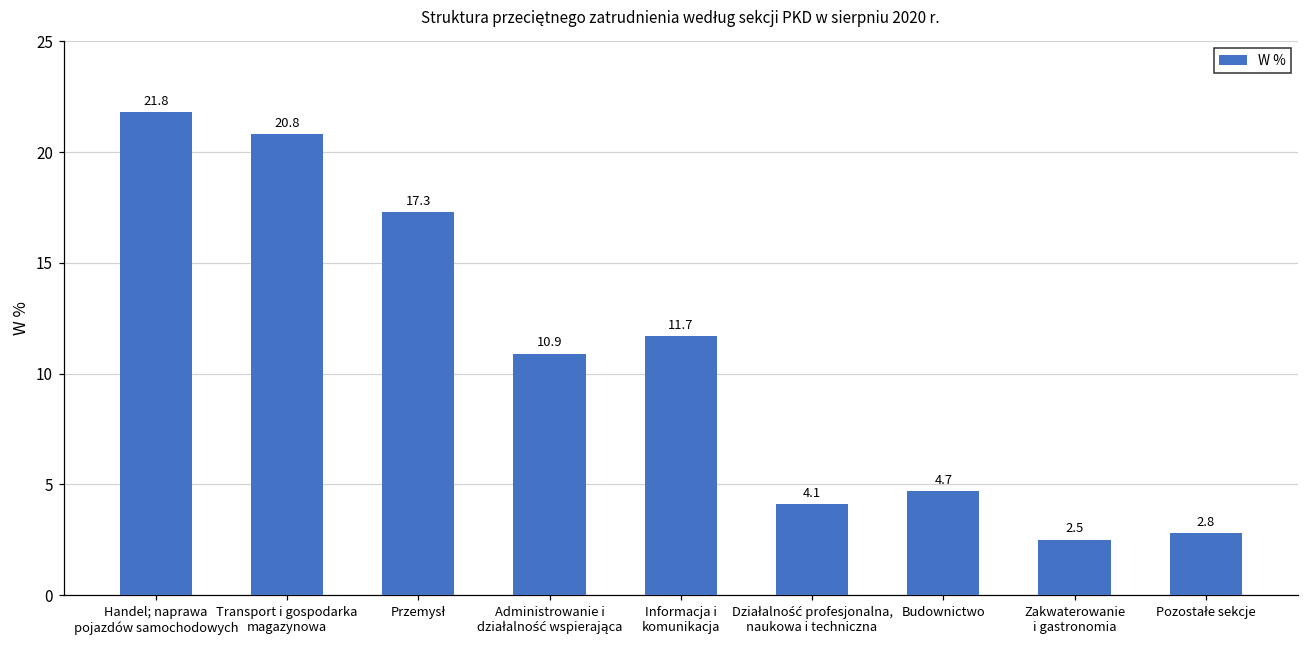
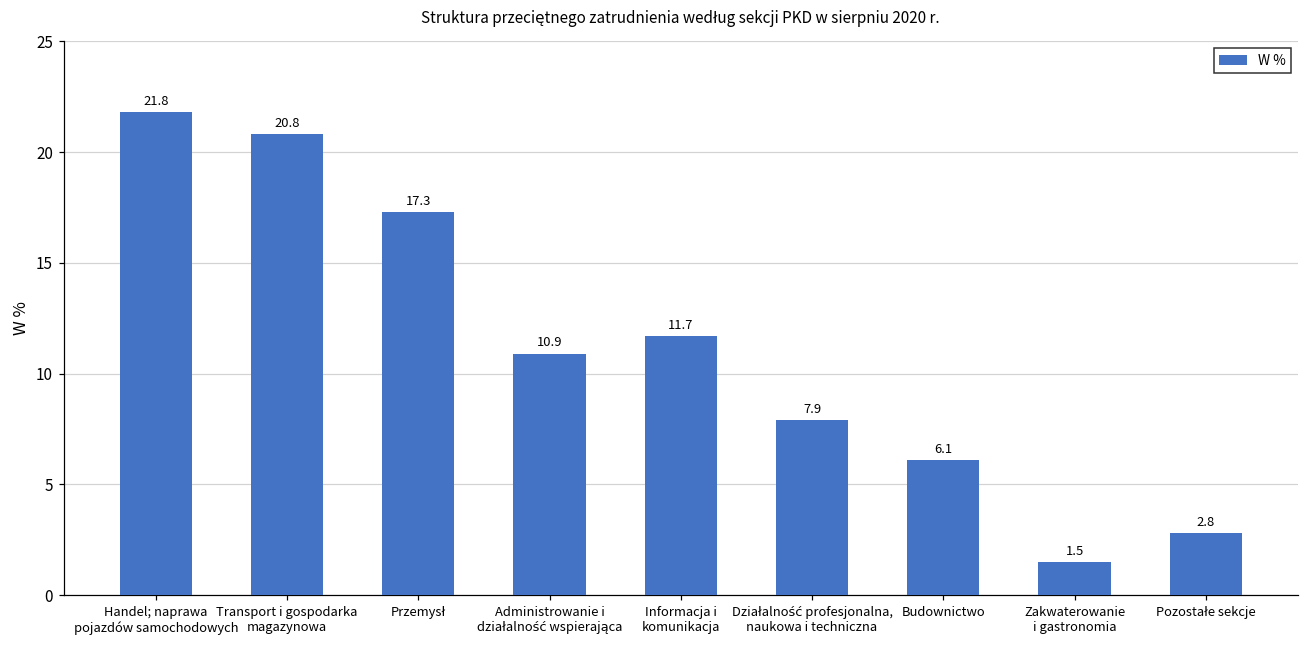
  {
    "Handel; naprawa pojazdów samochodowych": 21.8,
    "Przemysł": 17.3,
    "Administrowanie i działalność wspierająca": 10.9,
    "Informacja i komunikacja": 11.7,
-   "Działalność profesjonalna, naukowa i techniczna": 4.1,
-   "Budownictwo": 4.7,
-   "Zakwaterowanie i gastronomia": 2.5,
+   "Działalność profesjonalna, naukowa i techniczna": 7.9,
+   "Budownictwo": 6.1,
+   "Zakwaterowanie i gastronomia": 1.5,
    "Pozostałe sekcje": 2.8
  }
